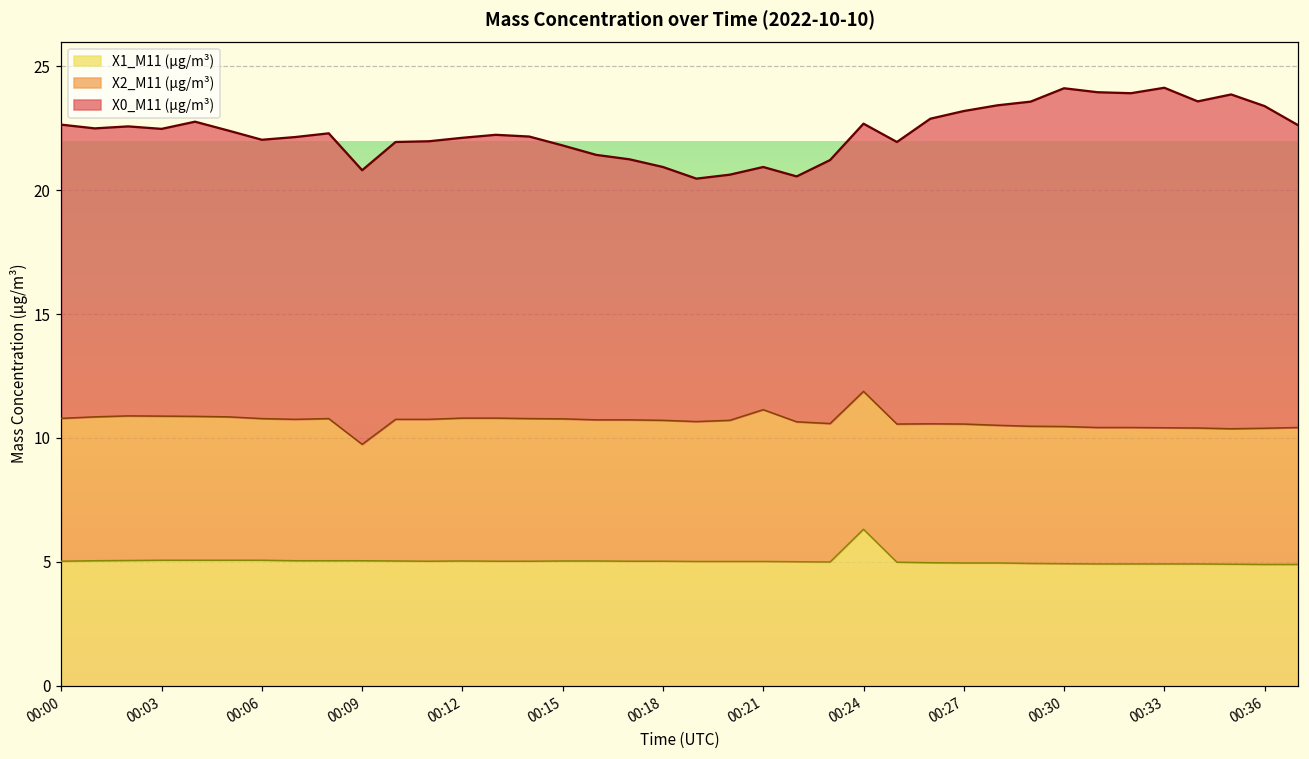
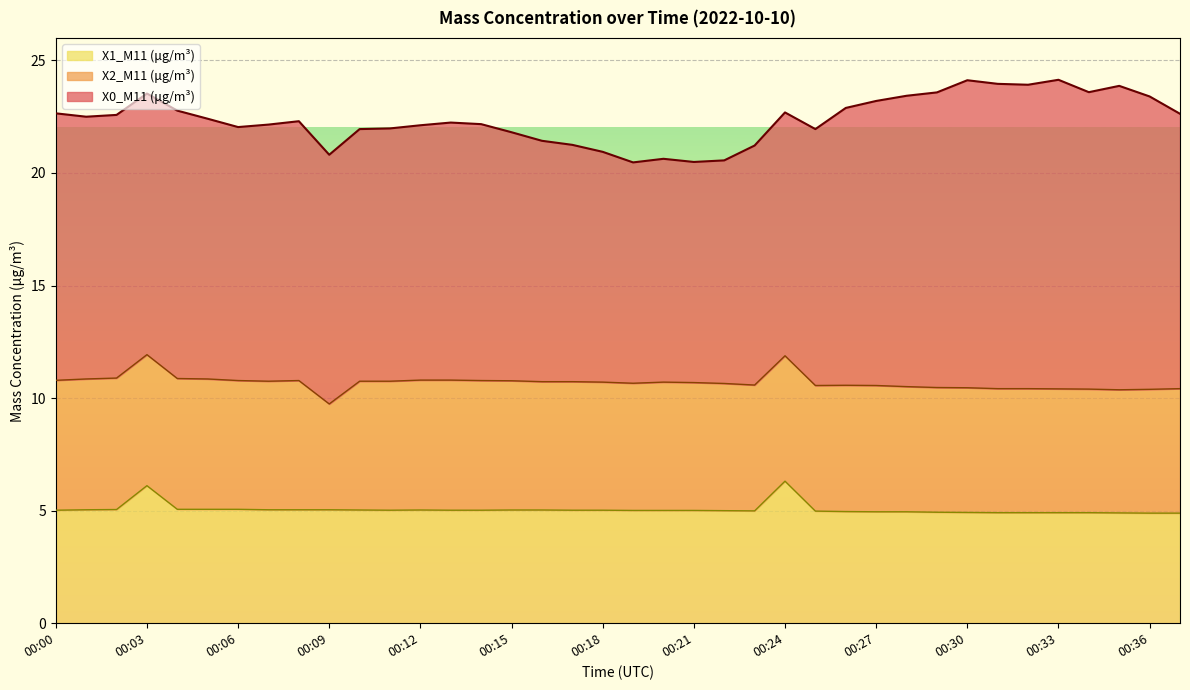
  {
    "X1_M11 (μg/m³)": {
      "00:00": 5.0,
-     "00:03": 5.1,
+     "00:03": 6.1,
      "00:06": 5.1,
      "00:09": 5.0,
      "00:12": 5.0,
      "00:15": 5.0,
      "00:18": 5.0,
      "00:21": 5.0,
      "00:24": 6.3,
      "00:27": 5.0,
      "00:30": 4.9,
      "00:33": 4.9,
      "00:36": 4.9
    },
    "X2_M11 (μg/m³)": {
      "00:00": 5.8,
      "00:03": 5.8,
      "00:06": 5.7,
      "00:09": 4.7,
      "00:12": 5.8,
      "00:15": 5.7,
      "00:18": 5.7,
-     "00:21": 6.1,
+     "00:21": 5.7,
      "00:24": 5.6,
      "00:27": 5.6,
      "00:30": 5.5,
      "00:33": 5.5,
      "00:36": 5.5
    },
    "X0_M11 (μg/m³)": {
      "00:00": 11.9,
      "00:06": 11.3,
      "00:09": 11.1,
      "00:12": 11.3,
      "00:15": 11.0,
      "00:18": 10.2,
      "00:21": 9.8,
      "00:24": 10.8,
      "00:27": 12.6,
      "00:30": 13.7,
      "00:33": 13.7,
      "00:36": 13.0
    }
  }
